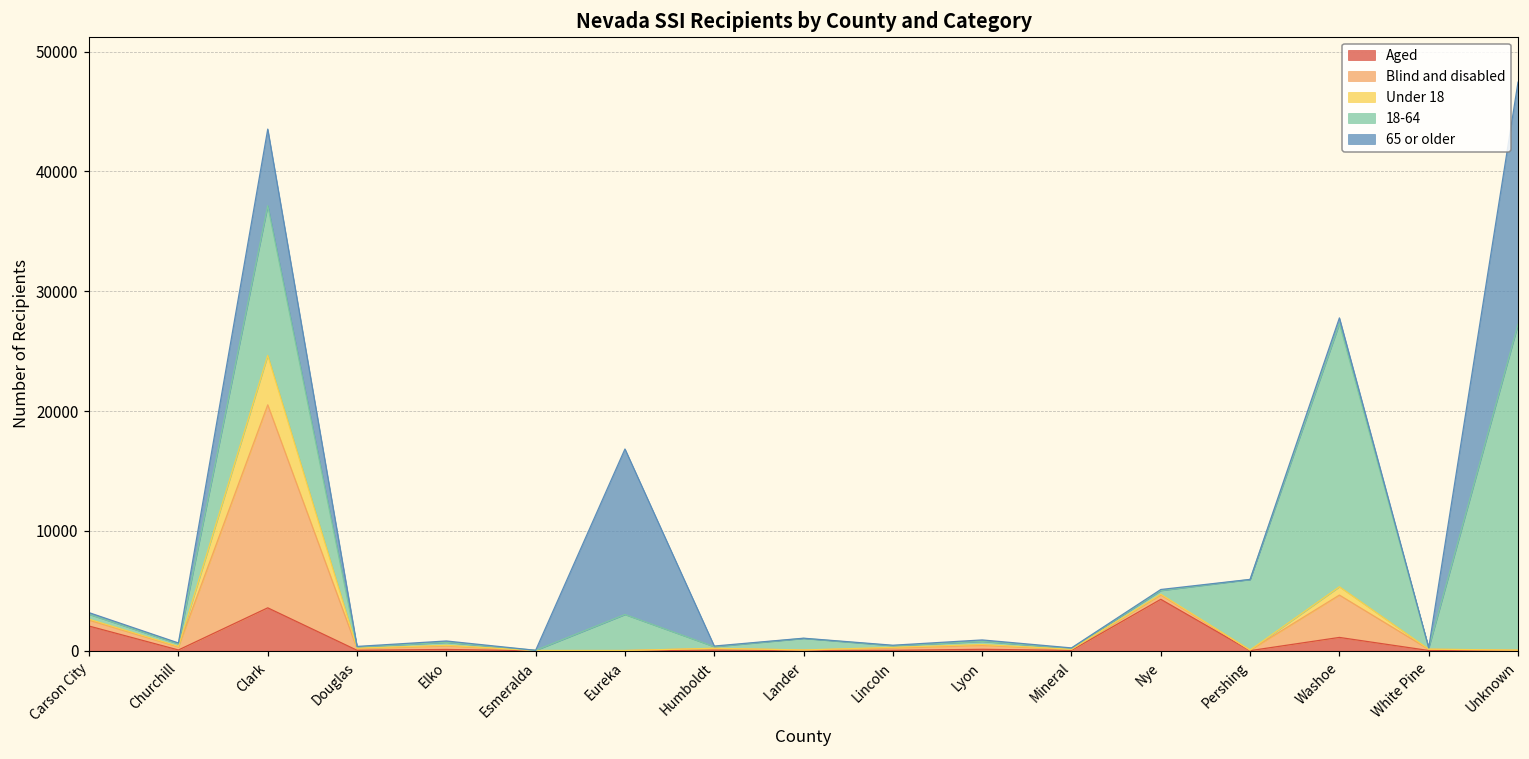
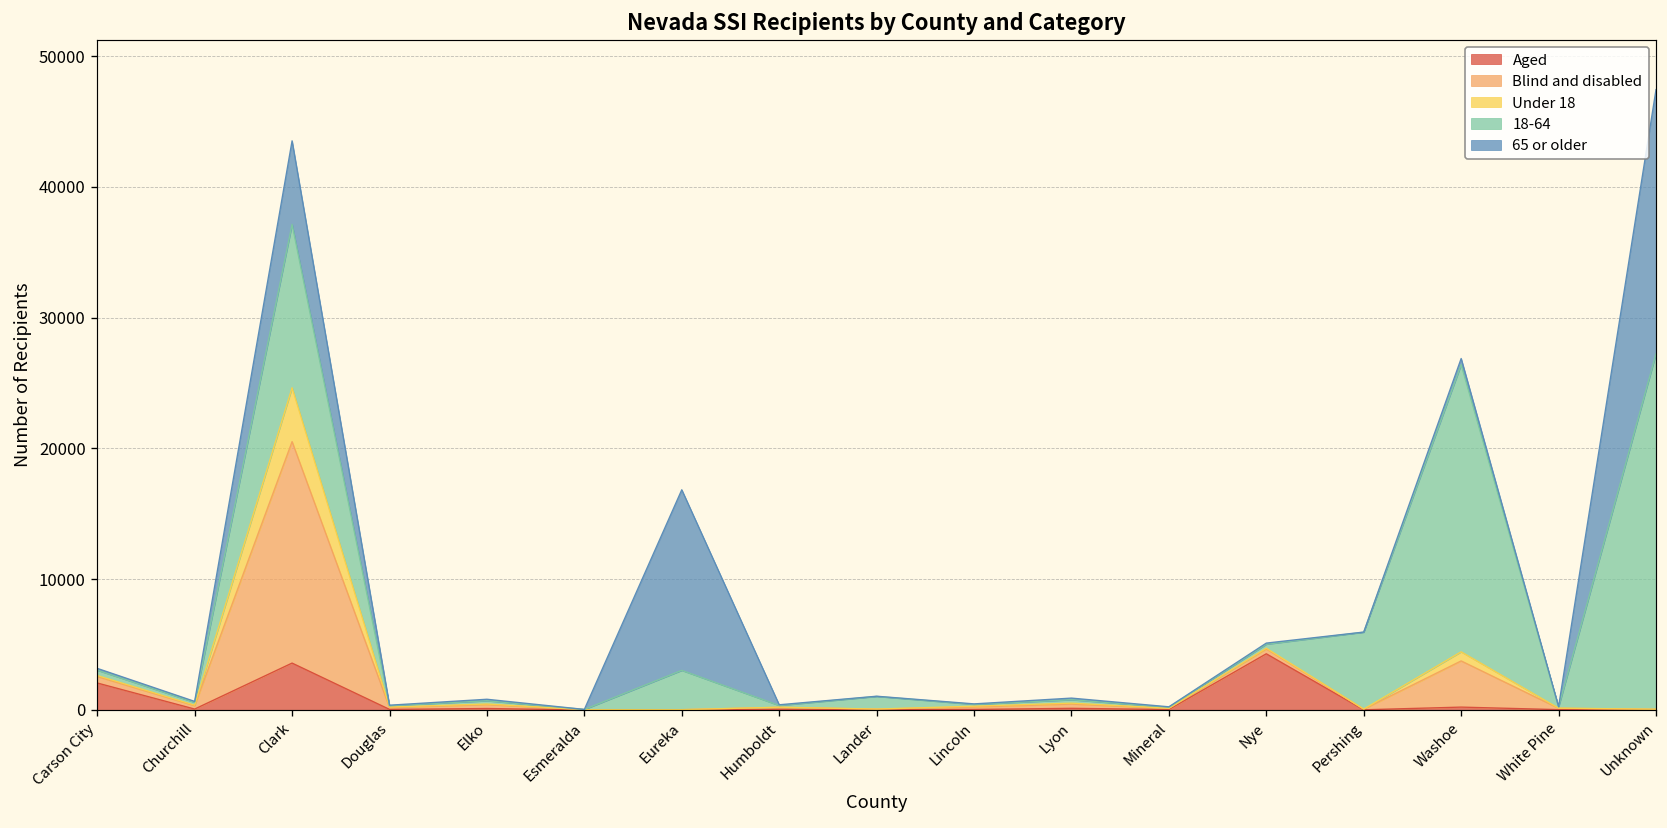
  {
    "Aged": {
      "Carson City": 2100,
      "Churchill": 100,
      "Clark": 3600,
      "Elko": 100,
      "Lyon": 100,
      "Nye": 4300,
-     "Washoe": 1100
+     "Washoe": 200
    },
    "18-64": {
      "Clark": 12500,
      "Eureka": 3000,
      "Washoe": 22000,
      "Unknown": 27200
    },
    "65 or older": {
      "Clark": 6400,
      "Eureka": 13800,
      "Washoe": 500,
      "Unknown": 20200
    }
  }
